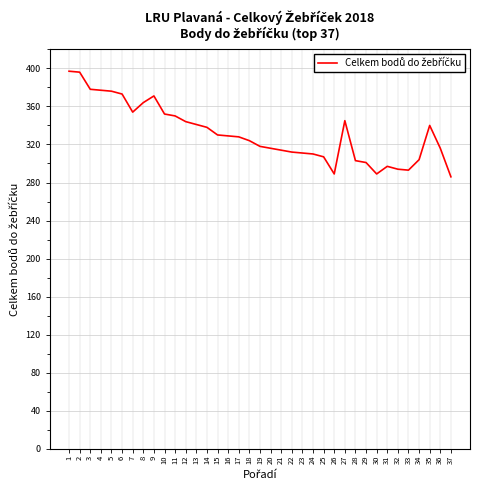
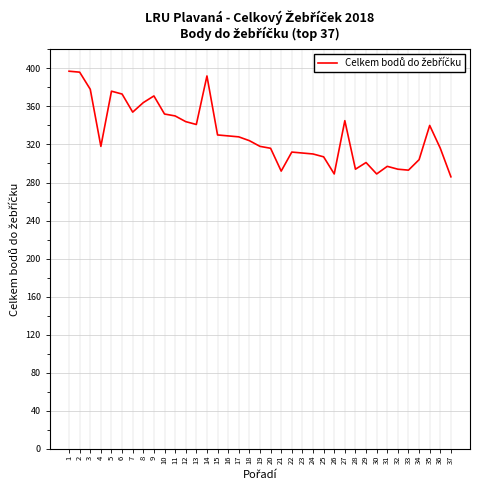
  {
    "1": 400,
    "2": 400,
    "3": 380,
-   "4": 380,
+   "4": 320,
    "5": 380,
    "6": 370,
    "7": 350,
    "8": 360,
    "9": 370,
    "10": 350,
    "11": 350,
    "12": 340,
    "13": 340,
-   "14": 340,
+   "14": 390,
    "15": 330,
    "16": 330,
    "17": 330,
    "18": 320,
    "19": 320,
    "20": 320,
-   "21": 310,
+   "21": 290,
    "22": 310,
    "23": 310,
    "24": 310,
    "25": 310,
    "26": 290,
    "27": 350,
-   "28": 300,
+   "28": 290,
    "29": 300,
    "30": 290,
    "31": 300,
    "32": 290,
    "33": 290,
    "34": 300,
    "35": 340,
    "36": 320,
    "37": 290
  }
